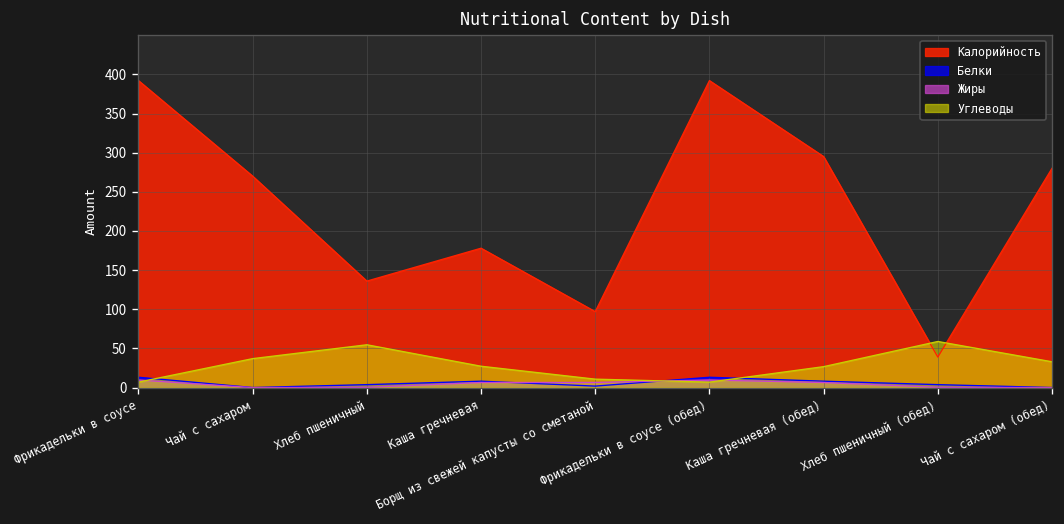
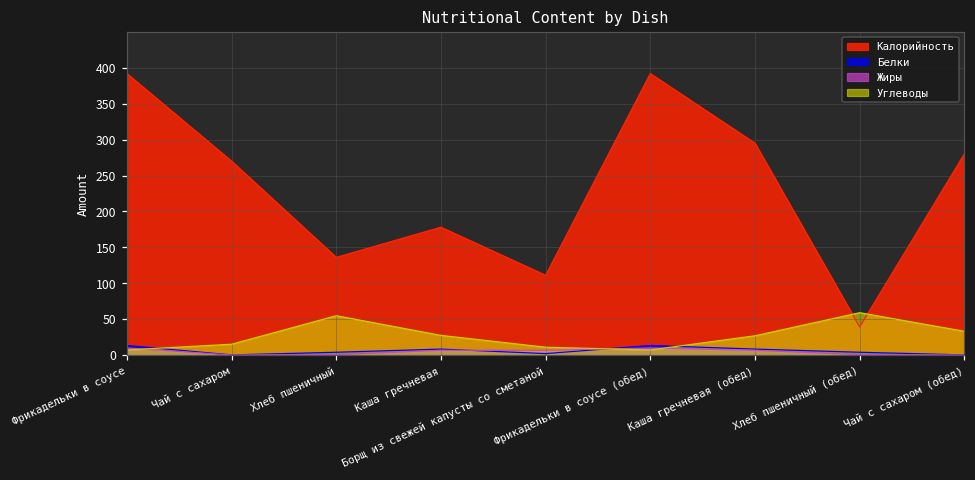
  {
    "Калорийность": {
      "Фрикадельки в соусе": 390,
      "Чай с сахаром": 270,
      "Хлеб пшеничный": 140,
      "Каша гречневая": 180,
-     "Борщ из свежей капусты со сметаной": 100,
+     "Борщ из свежей капусты со сметаной": 110,
      "Фрикадельки в соусе (обед)": 390,
      "Каша гречневая (обед)": 300,
      "Хлеб пшеничный (обед)": 40,
      "Чай с сахаром (обед)": 280
    },
    "Белки": {
      "Борщ из свежей капусты со сметаной": 0
    },
    "Жиры": {
      "Борщ из свежей капусты со сметаной": 10
    },
    "Углеводы": {
-     "Чай с сахаром": 40,
+     "Чай с сахаром": 20,
      "Хлеб пшеничный": 50,
      "Каша гречневая": 30,
      "Борщ из свежей капусты со сметаной": 10,
      "Каша гречневая (обед)": 30,
      "Хлеб пшеничный (обед)": 60,
      "Чай с сахаром (обед)": 30
    }
  }
